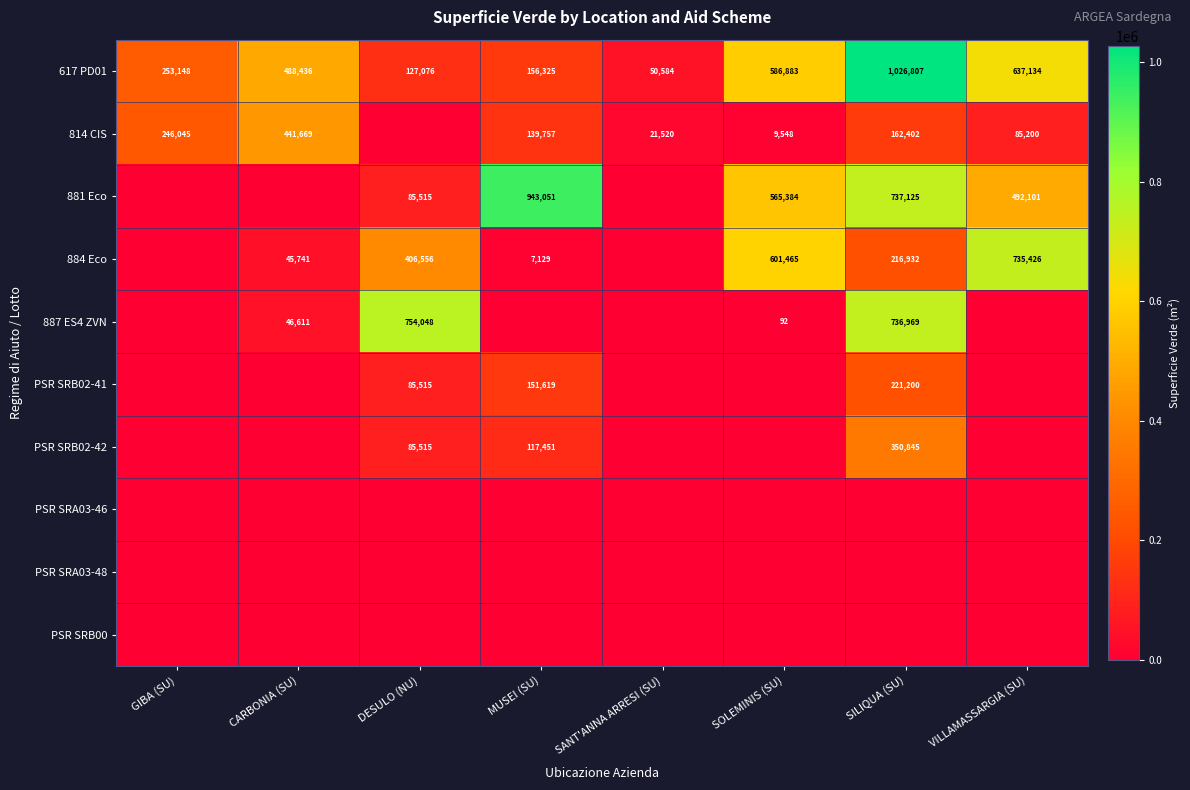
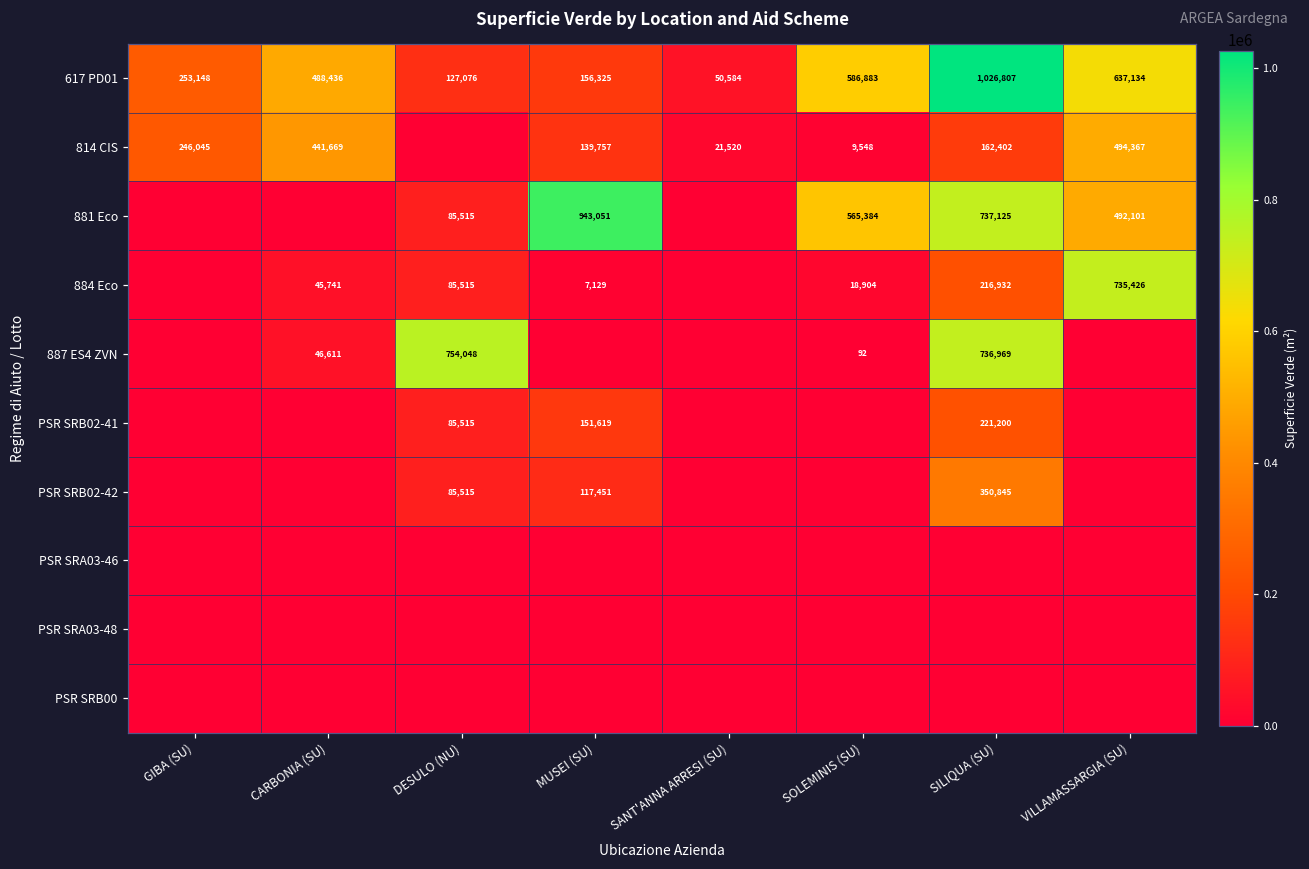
  {
    "617 PD01": {
      "GIBA (SU)": "253,148",
      "CARBONIA (SU)": "488,436",
      "DESULO (NU)": "127,076",
      "MUSEI (SU)": "156,325",
      "SANT'ANNA ARRESI (SU)": "50,584",
      "SOLEMINIS (SU)": "586,883",
      "SILIQUA (SU)": "1,026,807",
      "VILLAMASSARGIA (SU)": "637,134"
    },
    "814 CIS": {
      "GIBA (SU)": "246,045",
      "CARBONIA (SU)": "441,669",
      "MUSEI (SU)": "139,757",
      "SANT'ANNA ARRESI (SU)": "21,520",
      "SOLEMINIS (SU)": "9,548",
      "SILIQUA (SU)": "162,402",
-     "VILLAMASSARGIA (SU)": "85,200"
+     "VILLAMASSARGIA (SU)": "494,367"
    },
    "881 Eco": {
      "DESULO (NU)": "85,515",
      "MUSEI (SU)": "943,051",
      "SOLEMINIS (SU)": "565,384",
      "SILIQUA (SU)": "737,125",
      "VILLAMASSARGIA (SU)": "492,101"
    },
    "884 Eco": {
      "CARBONIA (SU)": "45,741",
-     "DESULO (NU)": "406,556",
+     "DESULO (NU)": "85,515",
      "MUSEI (SU)": "7,129",
-     "SOLEMINIS (SU)": "601,465",
+     "SOLEMINIS (SU)": "18,904",
      "SILIQUA (SU)": "216,932",
      "VILLAMASSARGIA (SU)": "735,426"
    },
    "887 ES4 ZVN": {
      "CARBONIA (SU)": "46,611",
      "DESULO (NU)": "754,048",
      "SOLEMINIS (SU)": "92",
      "SILIQUA (SU)": "736,969"
    },
    "PSR SRB02-41": {
      "DESULO (NU)": "85,515",
      "MUSEI (SU)": "151,619",
      "SILIQUA (SU)": "221,200"
    },
    "PSR SRB02-42": {
      "DESULO (NU)": "85,515",
      "MUSEI (SU)": "117,451",
      "SILIQUA (SU)": "350,845"
    }
  }
